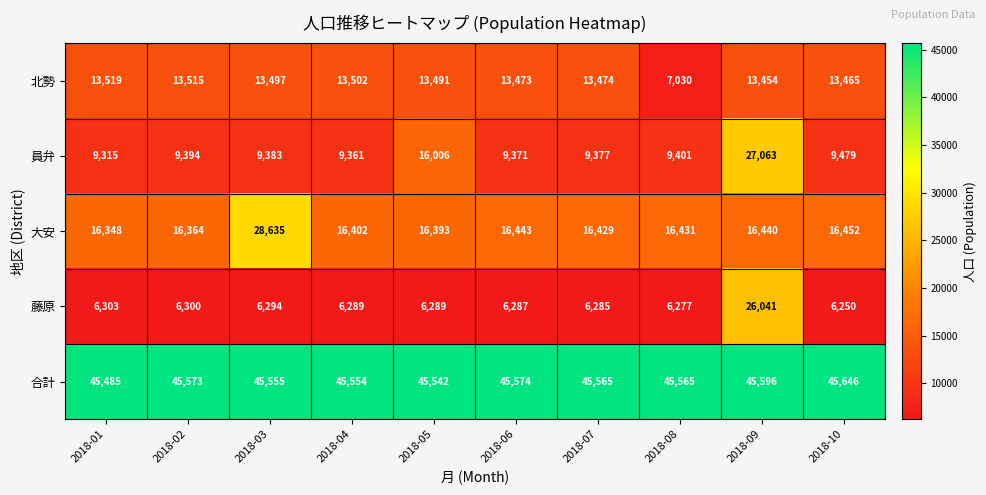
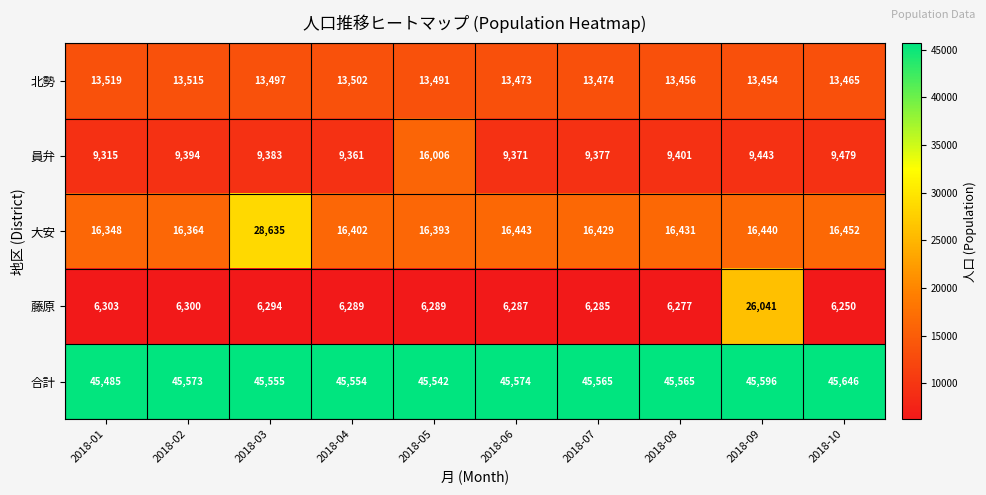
  {
    "北勢": {
      "2018-01": "13,519",
      "2018-02": "13,515",
      "2018-03": "13,497",
      "2018-04": "13,502",
      "2018-05": "13,491",
      "2018-06": "13,473",
      "2018-07": "13,474",
-     "2018-08": "7,030",
+     "2018-08": "13,456",
      "2018-09": "13,454",
      "2018-10": "13,465"
    },
    "員弁": {
      "2018-01": "9,315",
      "2018-02": "9,394",
      "2018-03": "9,383",
      "2018-04": "9,361",
      "2018-05": "16,006",
      "2018-06": "9,371",
      "2018-07": "9,377",
      "2018-08": "9,401",
-     "2018-09": "27,063",
+     "2018-09": "9,443",
      "2018-10": "9,479"
    },
    "大安": {
      "2018-01": "16,348",
      "2018-02": "16,364",
      "2018-03": "28,635",
      "2018-04": "16,402",
      "2018-05": "16,393",
      "2018-06": "16,443",
      "2018-07": "16,429",
      "2018-08": "16,431",
      "2018-09": "16,440",
      "2018-10": "16,452"
    },
    "藤原": {
      "2018-01": "6,303",
      "2018-02": "6,300",
      "2018-03": "6,294",
      "2018-04": "6,289",
      "2018-05": "6,289",
      "2018-06": "6,287",
      "2018-07": "6,285",
      "2018-08": "6,277",
      "2018-09": "26,041",
      "2018-10": "6,250"
    },
    "合計": {
      "2018-01": "45,485",
      "2018-02": "45,573",
      "2018-03": "45,555",
      "2018-04": "45,554",
      "2018-05": "45,542",
      "2018-06": "45,574",
      "2018-07": "45,565",
      "2018-08": "45,565",
      "2018-09": "45,596",
      "2018-10": "45,646"
    }
  }
